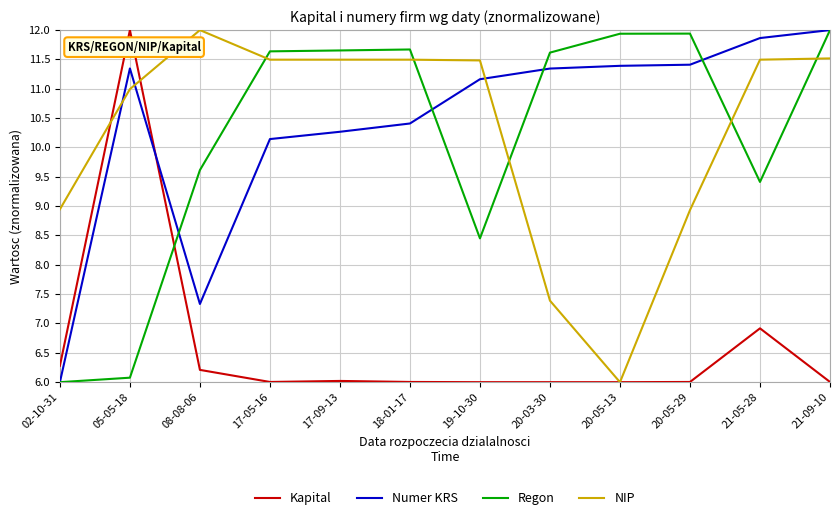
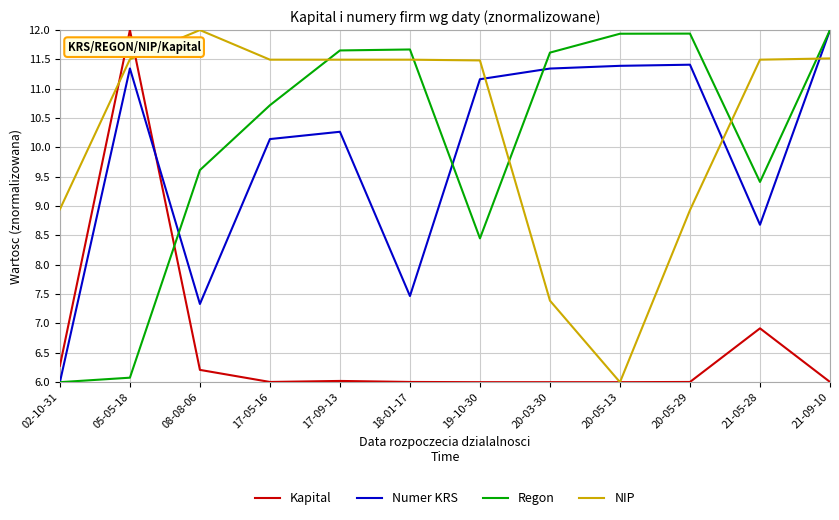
  {
    "Kapital": {
      "02-10-31": 6.3,
      "05-05-18": 12.0,
      "08-08-06": 6.2,
      "17-05-16": 6.0,
      "17-09-13": 6.0,
      "18-01-17": 6.0,
      "19-10-30": 6.0,
      "20-03-30": 6.0,
      "20-05-29": 6.0,
      "21-05-28": 6.9,
      "21-09-10": 6.0
    },
    "Numer KRS": {
      "05-05-18": 11.3,
      "08-08-06": 7.3,
      "17-05-16": 10.1,
      "17-09-13": 10.3,
-     "18-01-17": 10.4,
+     "18-01-17": 7.5,
      "19-10-30": 11.2,
      "20-03-30": 11.3,
      "20-05-13": 11.4,
      "20-05-29": 11.4,
-     "21-05-28": 11.9
+     "21-05-28": 8.7
    },
    "Regon": {
      "05-05-18": 6.1,
      "08-08-06": 9.6,
-     "17-05-16": 11.6,
+     "17-05-16": 10.7,
      "17-09-13": 11.7,
      "18-01-17": 11.7,
      "19-10-30": 8.5,
      "20-03-30": 11.6,
      "20-05-13": 11.9,
      "20-05-29": 11.9,
      "21-05-28": 9.4
    },
    "NIP": {
      "02-10-31": 8.9,
-     "05-05-18": 11.0,
+     "05-05-18": 11.5,
      "08-08-06": 12.0,
      "17-05-16": 11.5,
      "17-09-13": 11.5,
      "18-01-17": 11.5,
      "19-10-30": 11.5,
      "20-03-30": 7.4,
      "20-05-29": 8.9,
      "21-05-28": 11.5,
      "21-09-10": 11.5
    }
  }
